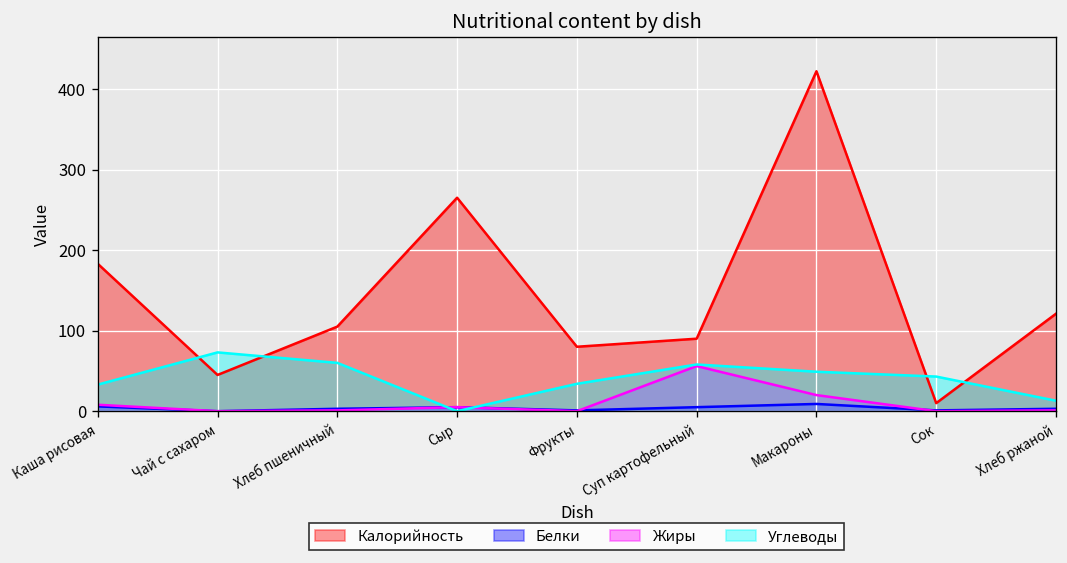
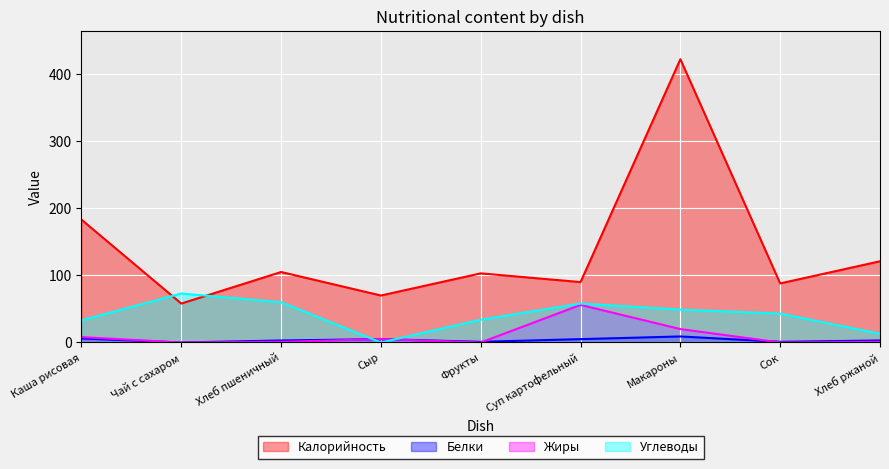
  {
    "Калорийность": {
      "Каша рисовая": 180,
-     "Чай с сахаром": 50,
+     "Чай с сахаром": 60,
      "Хлеб пшеничный": 110,
-     "Сыр": 270,
-     "Фрукты": 80,
+     "Сыр": 70,
+     "Фрукты": 100,
      "Суп картофельный": 90,
      "Макароны": 420,
-     "Сок": 10,
+     "Сок": 90,
      "Хлеб ржаной": 120
    },
    "Белки": {
      "Суп картофельный": 10,
      "Макароны": 10
    },
    "Жиры": {
      "Макароны": 20
    },
    "Углеводы": {
      "Каша рисовая": 30,
      "Чай с сахаром": 70,
      "Хлеб пшеничный": 60,
      "Сыр": 0,
      "Фрукты": 30,
      "Макароны": 50,
      "Сок": 40,
      "Хлеб ржаной": 10
    }
  }
